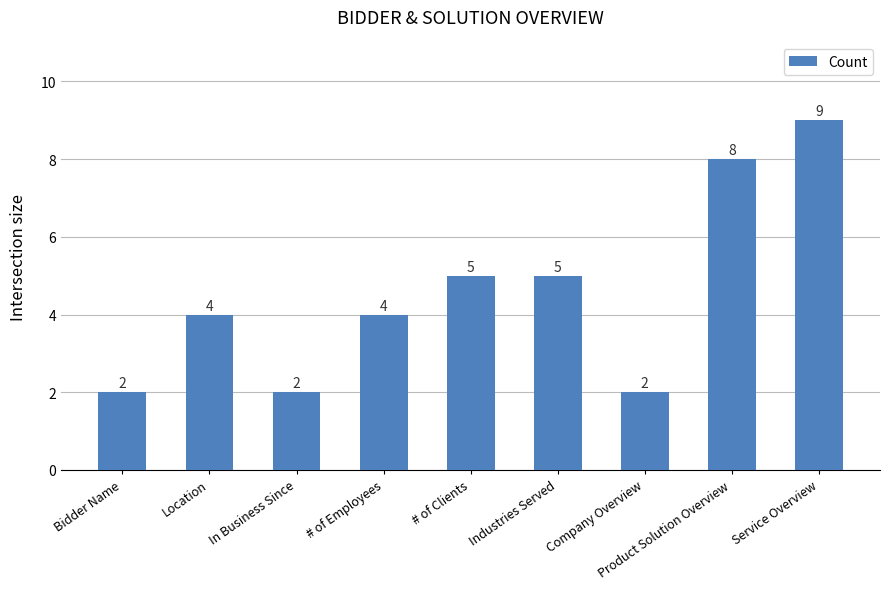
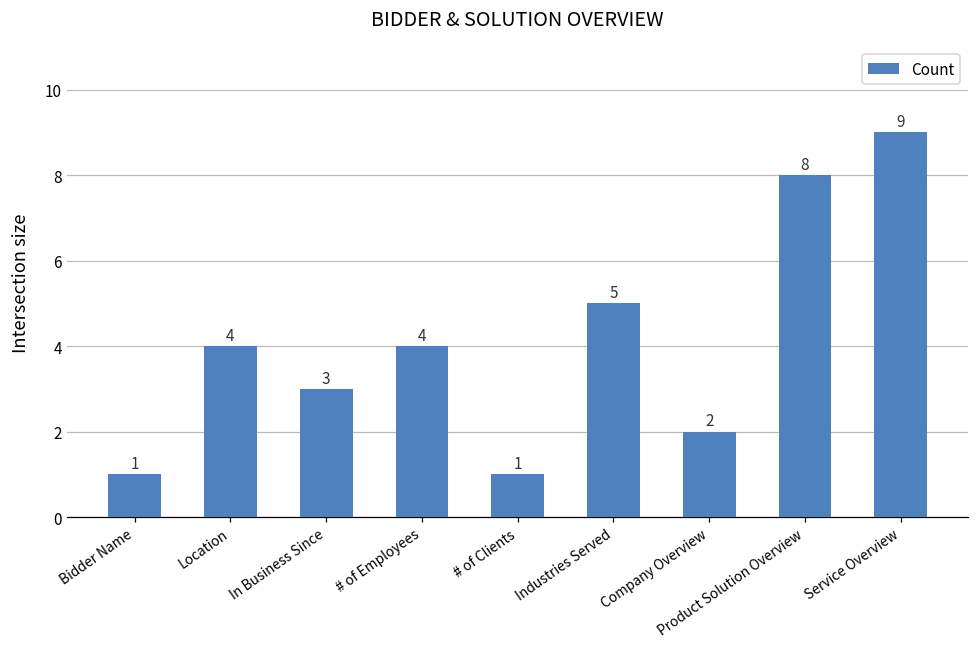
  {
-   "Bidder Name": 2,
+   "Bidder Name": 1,
    "Location": 4,
-   "In Business Since": 2,
+   "In Business Since": 3,
    "# of Employees": 4,
-   "# of Clients": 5,
+   "# of Clients": 1,
    "Industries Served": 5,
    "Company Overview": 2,
    "Product Solution Overview": 8,
    "Service Overview": 9
  }
